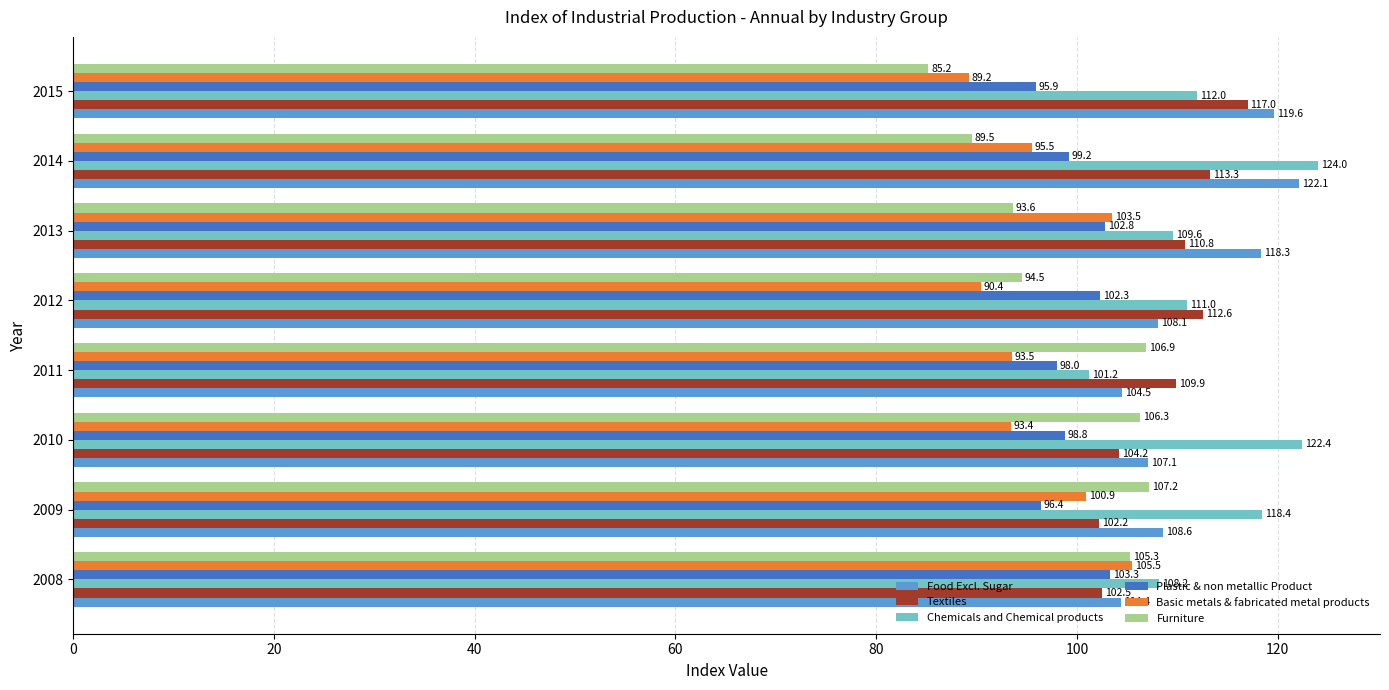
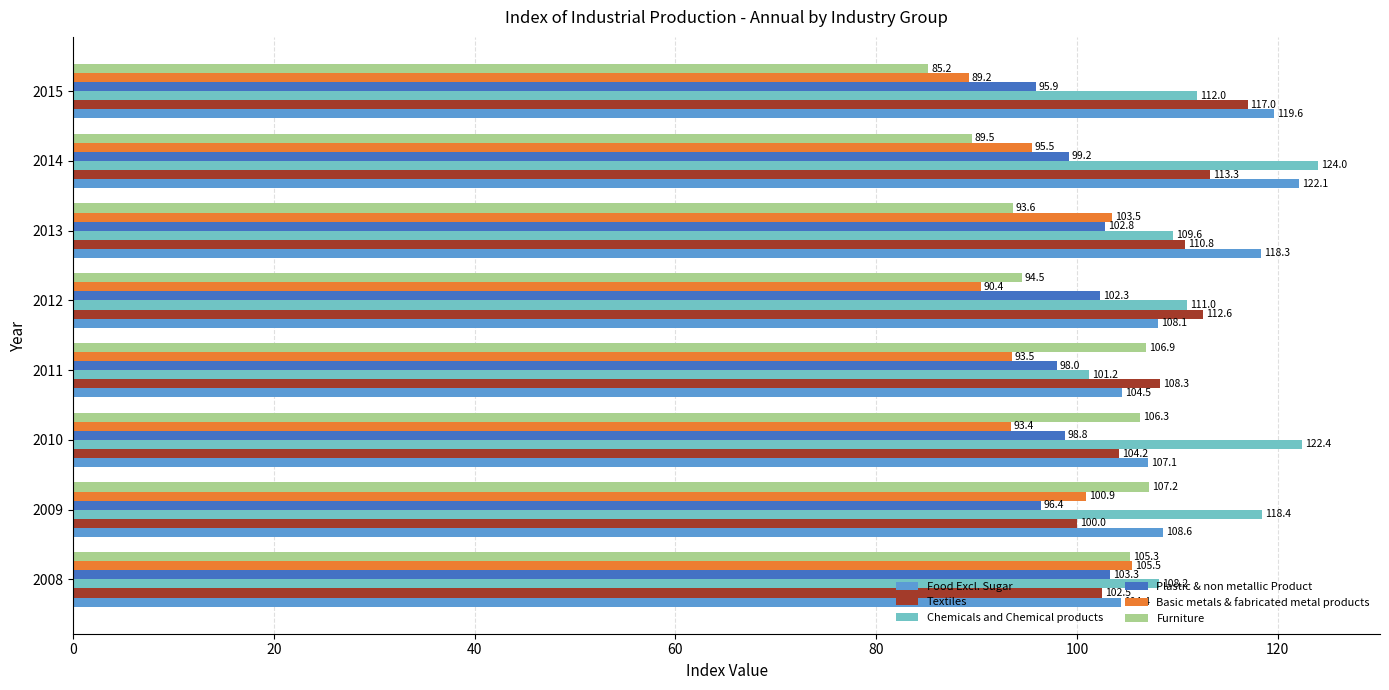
  {
    "Textiles": {
      "2015": 117.0,
      "2014": 113.3,
      "2013": 110.8,
      "2012": 112.6,
-     "2011": 109.9,
+     "2011": 108.3,
      "2010": 104.2,
-     "2009": 102.2,
+     "2009": 100.0,
      "2008": 102.5
    },
    "Basic metals & fabricated metal products": {
      "2015": 89.2,
      "2014": 95.5,
      "2013": 103.5,
      "2012": 90.4,
      "2011": 93.5,
      "2010": 93.4,
      "2009": 100.9,
      "2008": 105.5
    },
    "Furniture": {
      "2015": 85.2,
      "2014": 89.5,
      "2013": 93.6,
      "2012": 94.5,
      "2011": 106.9,
      "2010": 106.3,
      "2009": 107.2,
      "2008": 105.3
    }
  }
